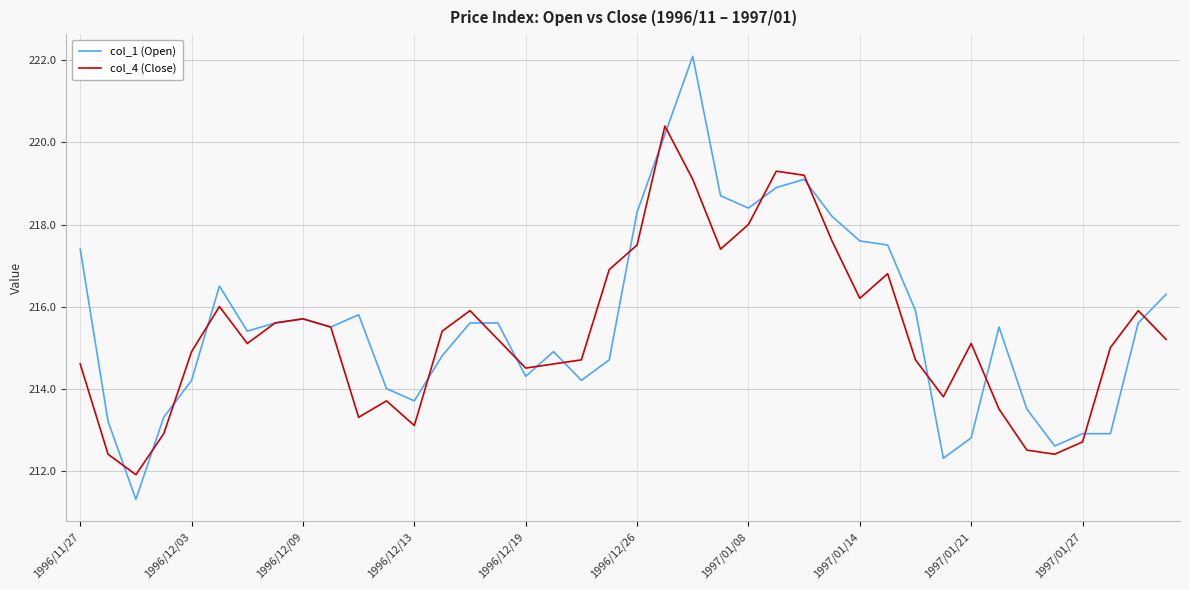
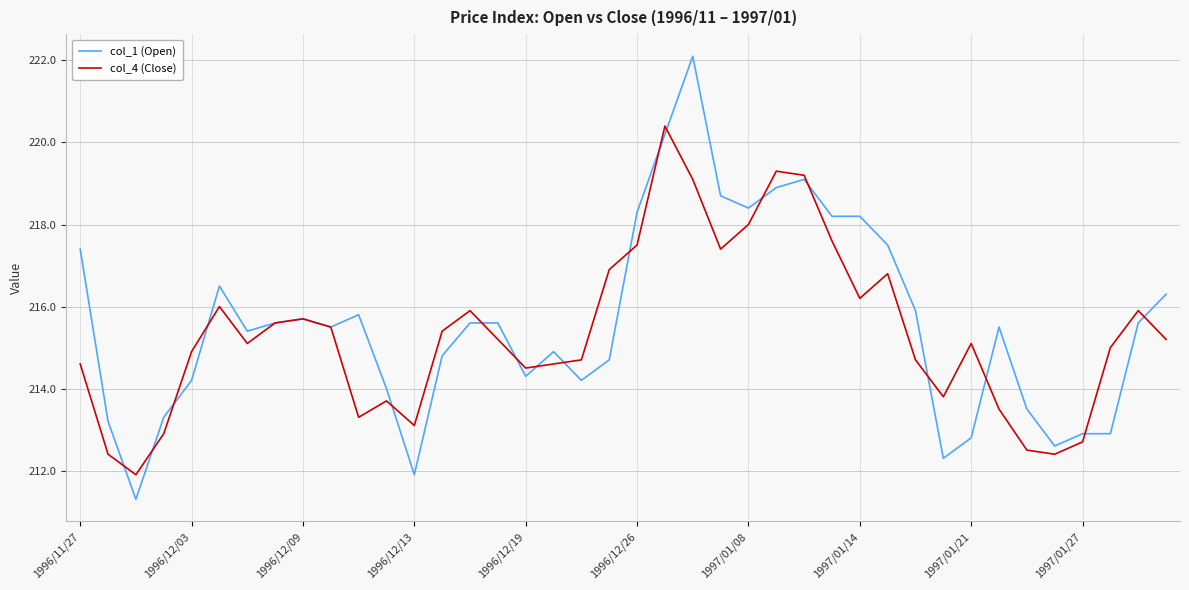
  {
    "col_1 (Open)": {
      "1996/11/27": 217.4,
      "1996/12/03": 214.2,
-     "1996/12/13": 213.7,
+     "1996/12/13": 211.9,
      "1996/12/19": 214.3,
      "1996/12/26": 218.3,
      "1997/01/08": 218.4,
-     "1997/01/14": 217.6,
+     "1997/01/14": 218.2,
      "1997/01/21": 212.8,
      "1997/01/27": 212.9
    },
    "col_4 (Close)": {
      "1996/11/27": 214.6,
      "1996/12/03": 214.9,
      "1996/12/13": 213.1,
      "1996/12/19": 214.5,
      "1996/12/26": 217.5,
      "1997/01/08": 218.0,
      "1997/01/14": 216.2,
      "1997/01/21": 215.1,
      "1997/01/27": 212.7
    }
  }
